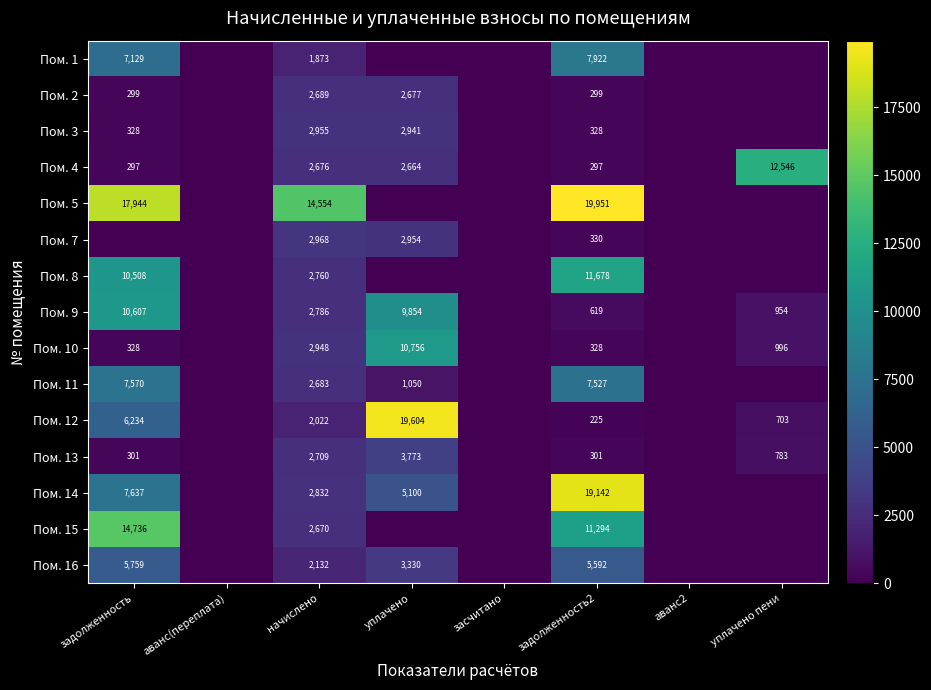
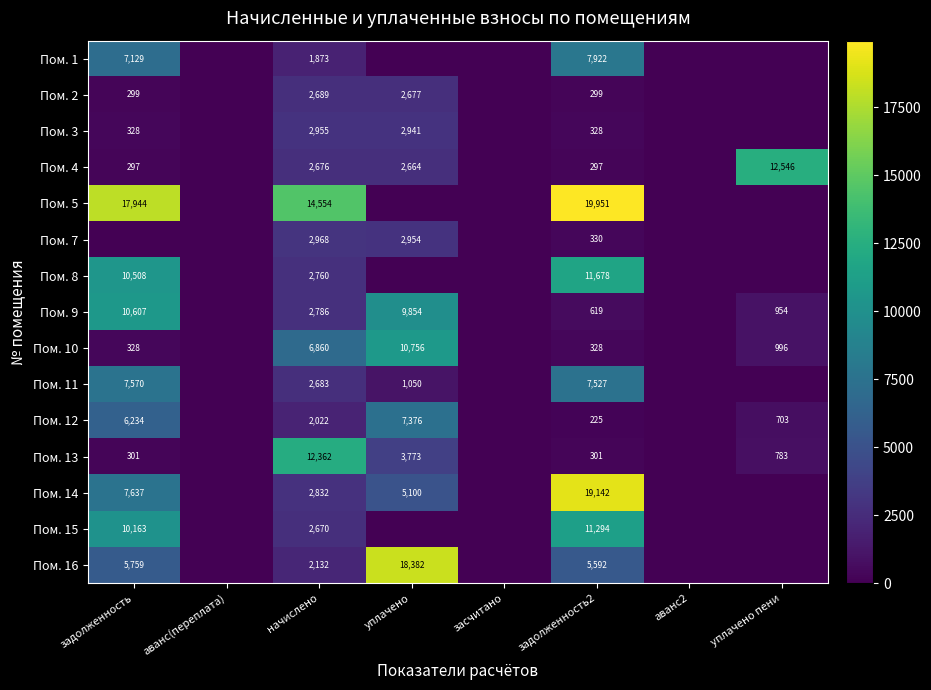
  {
    "Пом. 1": {
      "задолженность": "7,129",
      "начислено": "1,873",
      "задолженность2": "7,922"
    },
    "Пом. 2": {
      "задолженность": "299",
      "начислено": "2,689",
      "уплачено": "2,677",
      "задолженность2": "299"
    },
    "Пом. 3": {
      "задолженность": "328",
      "начислено": "2,955",
      "уплачено": "2,941",
      "задолженность2": "328"
    },
    "Пом. 4": {
      "задолженность": "297",
      "начислено": "2,676",
      "уплачено": "2,664",
      "задолженность2": "297",
      "уплачено пени": "12,546"
    },
    "Пом. 5": {
      "задолженность": "17,944",
      "начислено": "14,554",
      "задолженность2": "19,951"
    },
    "Пом. 7": {
      "начислено": "2,968",
      "уплачено": "2,954",
      "задолженность2": "330"
    },
    "Пом. 8": {
      "задолженность": "10,508",
      "начислено": "2,760",
      "задолженность2": "11,678"
    },
    "Пом. 9": {
      "задолженность": "10,607",
      "начислено": "2,786",
      "уплачено": "9,854",
      "задолженность2": "619",
      "уплачено пени": "954"
    },
    "Пом. 10": {
      "задолженность": "328",
-     "начислено": "2,948",
+     "начислено": "6,860",
      "уплачено": "10,756",
      "задолженность2": "328",
      "уплачено пени": "996"
    },
    "Пом. 11": {
      "задолженность": "7,570",
      "начислено": "2,683",
      "уплачено": "1,050",
      "задолженность2": "7,527"
    },
    "Пом. 12": {
      "задолженность": "6,234",
      "начислено": "2,022",
-     "уплачено": "19,604",
+     "уплачено": "7,376",
      "задолженность2": "225",
      "уплачено пени": "703"
    },
    "Пом. 13": {
      "задолженность": "301",
-     "начислено": "2,709",
+     "начислено": "12,362",
      "уплачено": "3,773",
      "задолженность2": "301",
      "уплачено пени": "783"
    },
    "Пом. 14": {
      "задолженность": "7,637",
      "начислено": "2,832",
      "уплачено": "5,100",
      "задолженность2": "19,142"
    },
    "Пом. 15": {
-     "задолженность": "14,736",
+     "задолженность": "10,163",
      "начислено": "2,670",
      "задолженность2": "11,294"
    },
    "Пом. 16": {
      "задолженность": "5,759",
      "начислено": "2,132",
-     "уплачено": "3,330",
+     "уплачено": "18,382",
      "задолженность2": "5,592"
    }
  }
